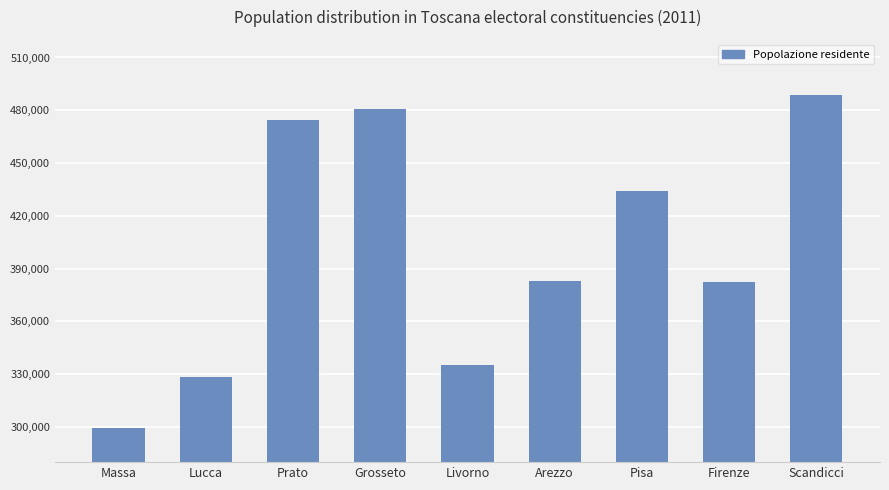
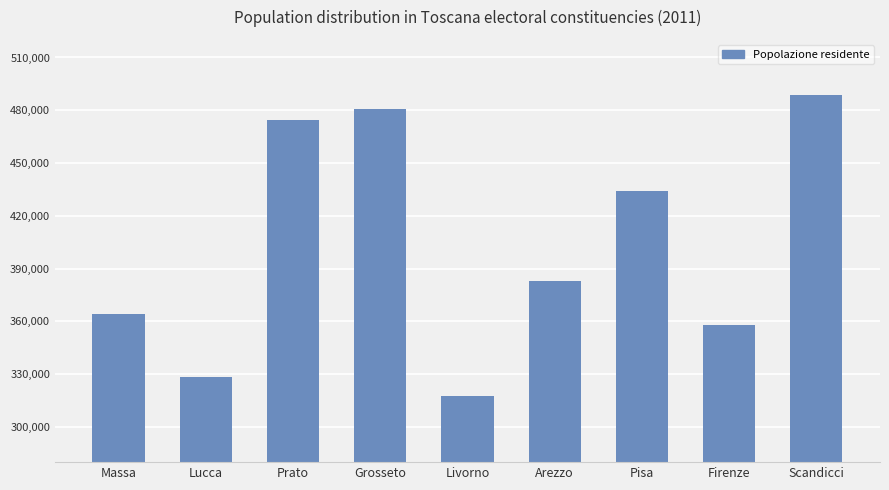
  {
-   "Massa": "299,000",
+   "Massa": "364,000",
    "Lucca": "328,000",
    "Prato": "475,000",
    "Grosseto": "481,000",
-   "Livorno": "335,000",
+   "Livorno": "318,000",
    "Arezzo": "383,000",
    "Pisa": "434,000",
-   "Firenze": "382,000",
+   "Firenze": "358,000",
    "Scandicci": "489,000"
  }
